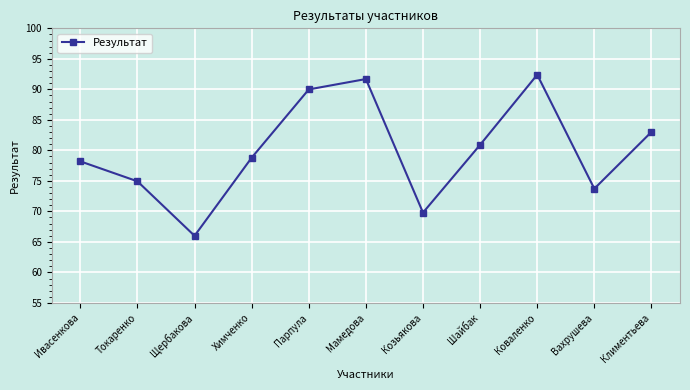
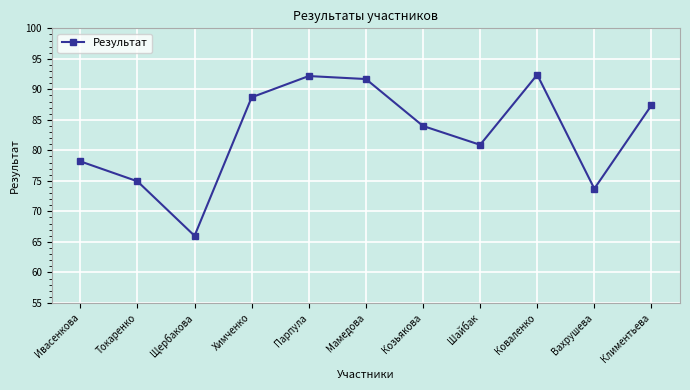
  {
    "Ивасенкова": 78,
    "Токаренко": 75,
    "Щербакова": 66,
-   "Химченко": 79,
-   "Парпула": 90,
+   "Химченко": 89,
+   "Парпула": 92,
    "Мамедова": 92,
-   "Козьякова": 70,
+   "Козьякова": 84,
    "Шайбак": 81,
    "Коваленко": 92,
    "Вахрушева": 74,
-   "Климентьева": 83
+   "Климентьева": 87
  }
